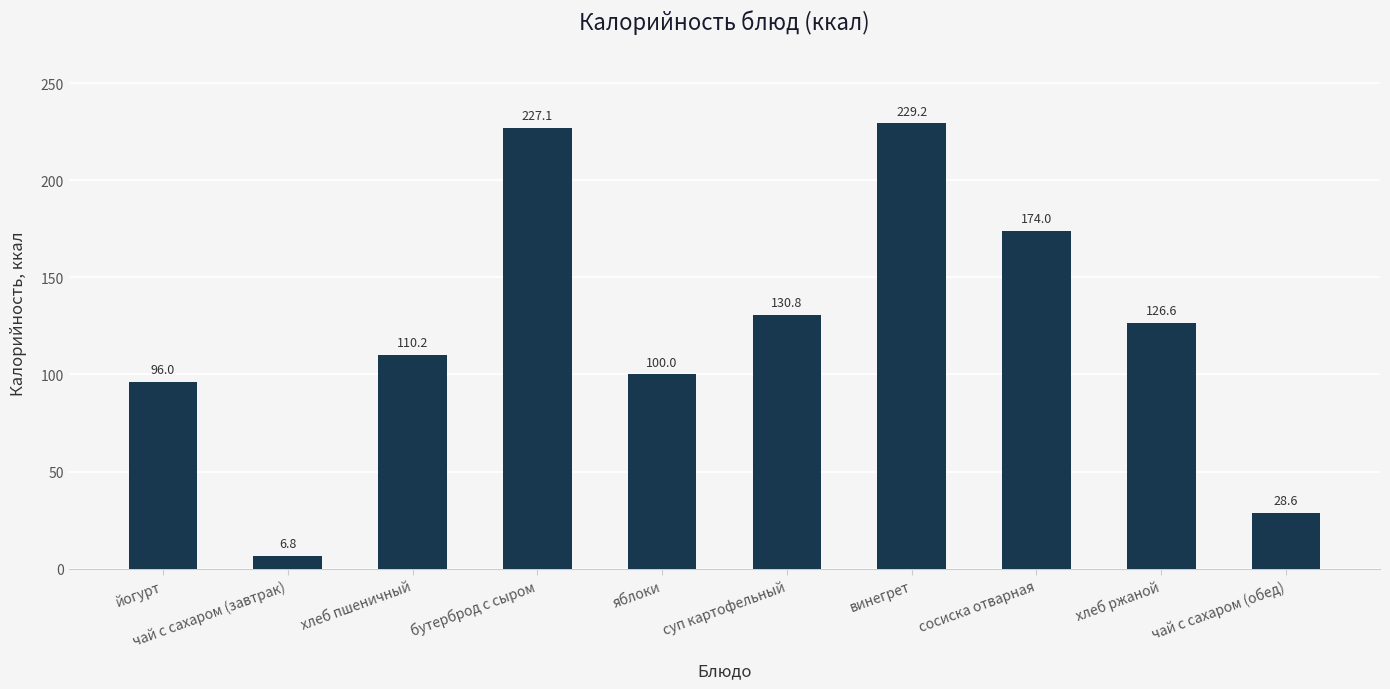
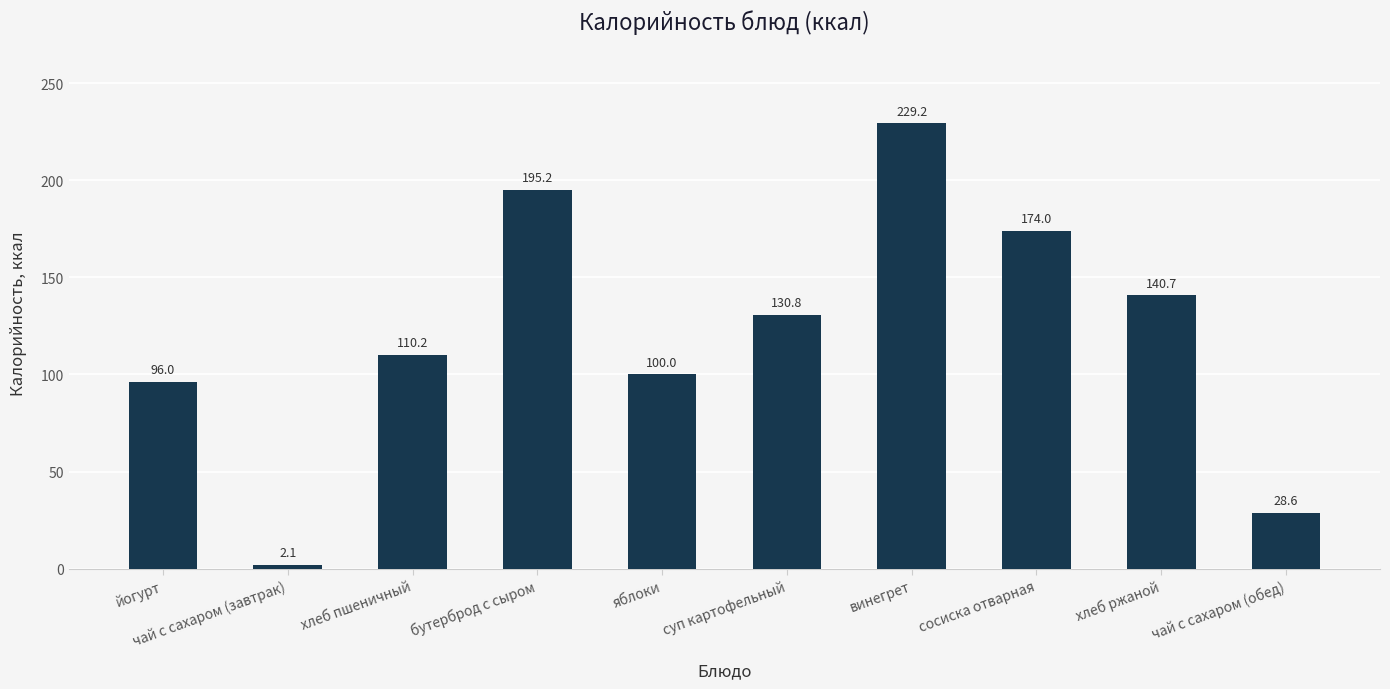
  {
    "йогурт": 96.0,
-   "чай с сахаром (завтрак)": 6.8,
+   "чай с сахаром (завтрак)": 2.1,
    "хлеб пшеничный": 110.2,
-   "бутерброд с сыром": 227.1,
+   "бутерброд с сыром": 195.2,
    "яблоки": 100.0,
    "суп картофельный": 130.8,
    "винегрет": 229.2,
    "сосиска отварная": 174.0,
-   "хлеб ржаной": 126.6,
+   "хлеб ржаной": 140.7,
    "чай с сахаром (обед)": 28.6
  }
